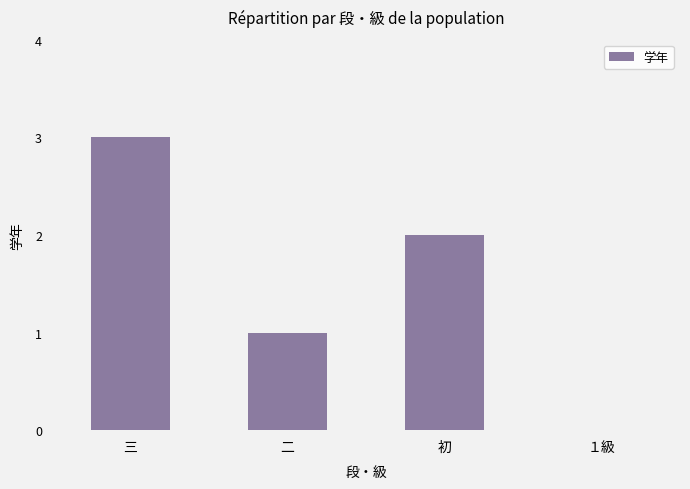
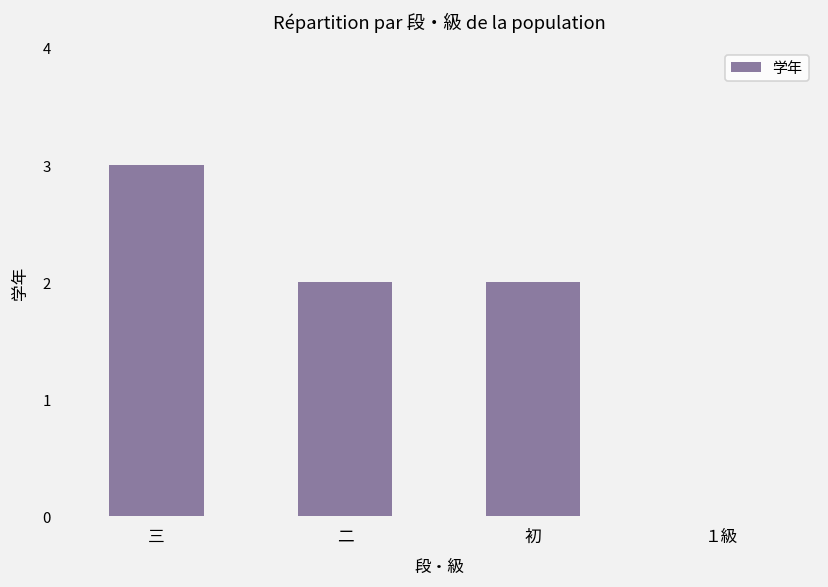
  {
    "三": 3,
-   "二": 1,
+   "二": 2,
    "初": 2,
    "１級": 0
  }
